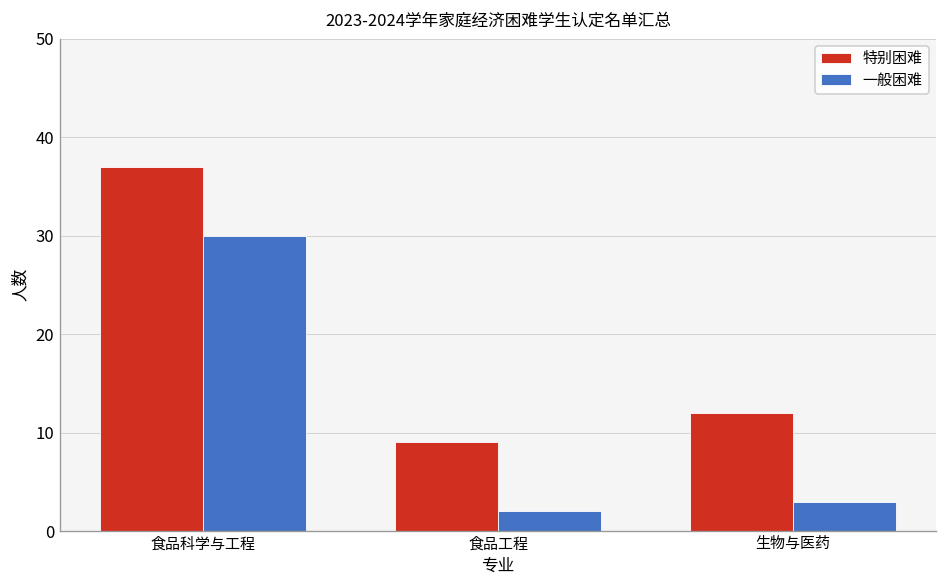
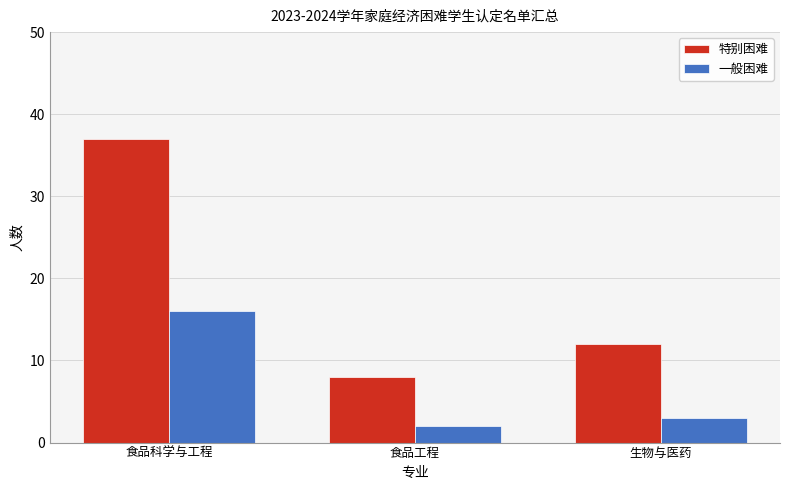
  {
    "特别困难": {
      "食品科学与工程": 37,
-     "食品工程": 9,
+     "食品工程": 8,
      "生物与医药": 12
    },
    "一般困难": {
-     "食品科学与工程": 30,
+     "食品科学与工程": 16,
      "食品工程": 2,
      "生物与医药": 3
    }
  }
